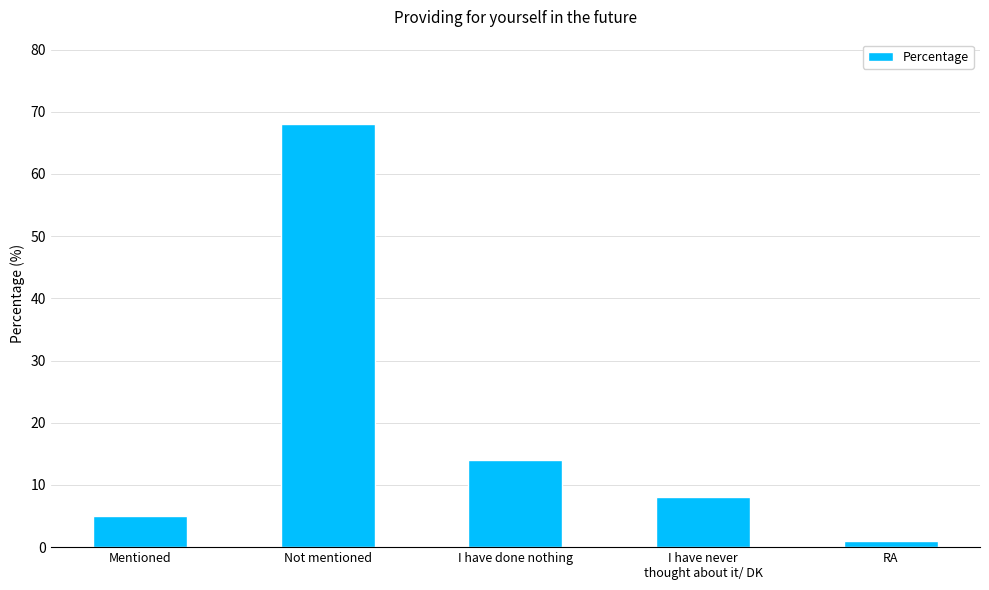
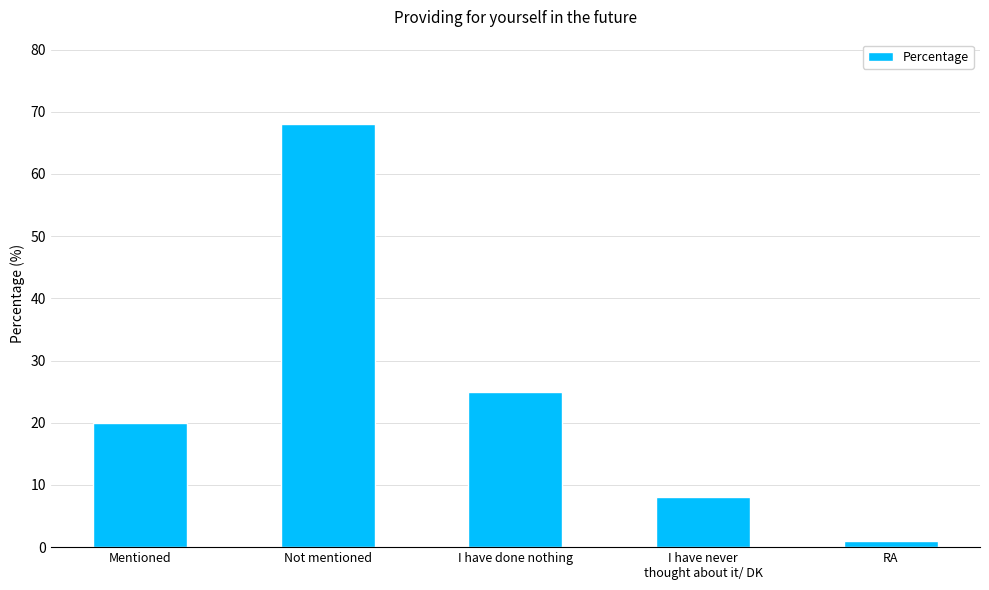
  {
-   "Mentioned": 5,
+   "Mentioned": 20,
    "Not mentioned": 68,
-   "I have done nothing": 14,
+   "I have done nothing": 25,
    "I have never thought about it/ DK": 8,
    "RA": 1
  }
